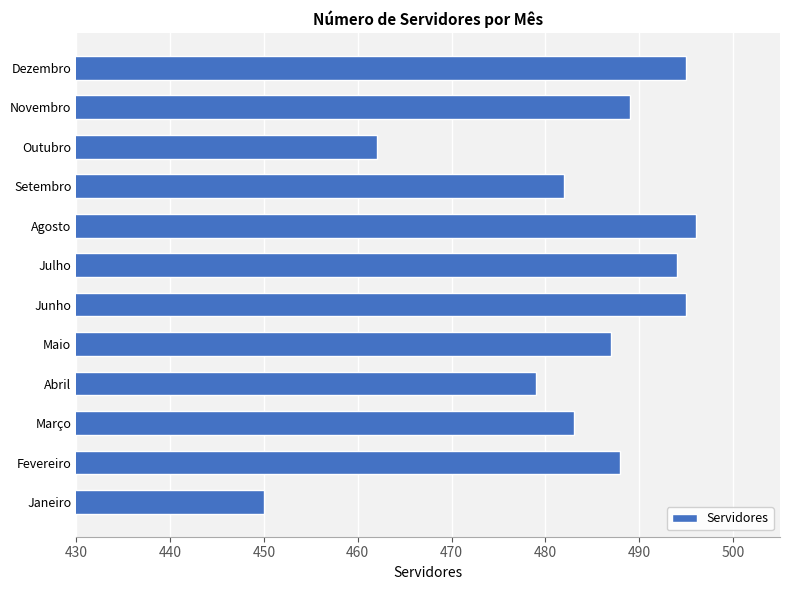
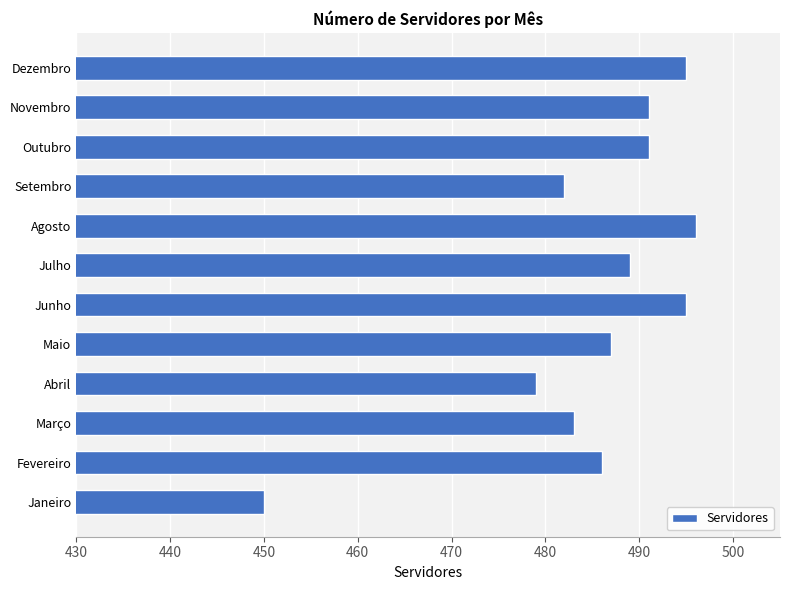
  {
    "Dezembro": 495,
-   "Novembro": 489,
-   "Outubro": 462,
+   "Novembro": 491,
+   "Outubro": 491,
    "Setembro": 482,
    "Agosto": 496,
-   "Julho": 494,
+   "Julho": 489,
    "Junho": 495,
    "Maio": 487,
    "Abril": 479,
    "Março": 483,
-   "Fevereiro": 488,
+   "Fevereiro": 486,
    "Janeiro": 450
  }
